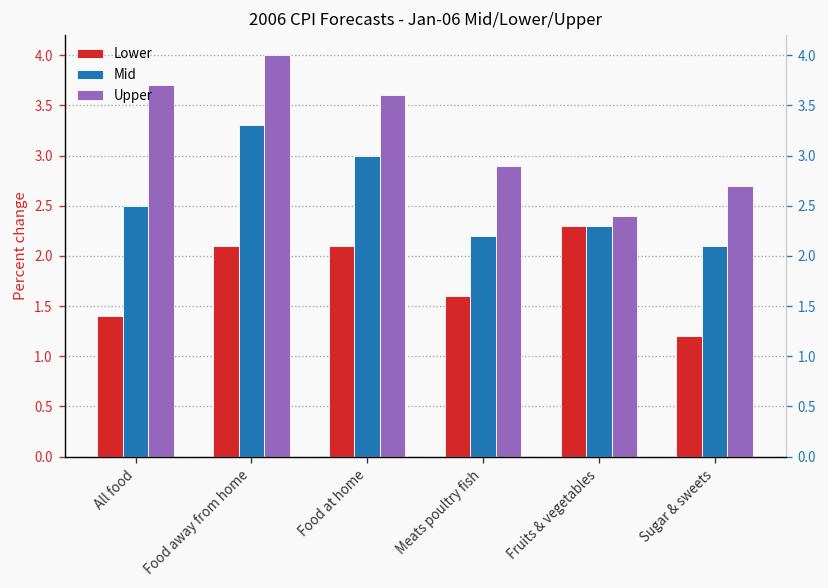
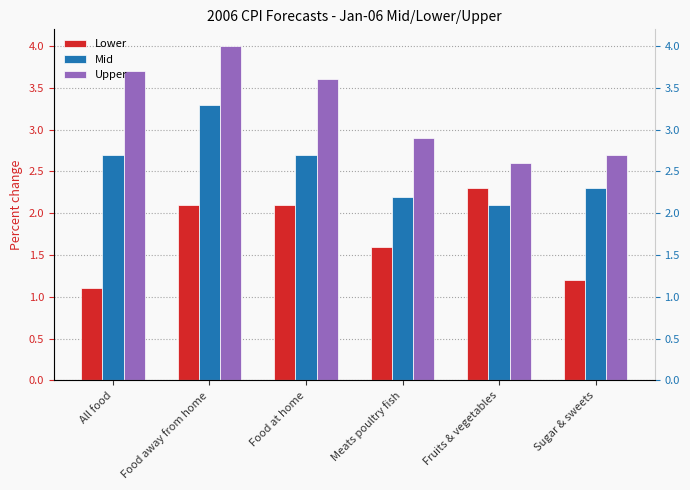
  {
    "Lower": {
-     "All food": 1.4,
+     "All food": 1.1,
      "Food away from home": 2.1,
      "Food at home": 2.1,
      "Meats poultry fish": 1.6,
      "Fruits & vegetables": 2.3,
      "Sugar & sweets": 1.2
    },
    "Mid": {
-     "All food": 2.5,
+     "All food": 2.7,
      "Food away from home": 3.3,
-     "Food at home": 3.0,
+     "Food at home": 2.7,
      "Meats poultry fish": 2.2,
-     "Fruits & vegetables": 2.3,
-     "Sugar & sweets": 2.1
+     "Fruits & vegetables": 2.1,
+     "Sugar & sweets": 2.3
    },
    "Upper": {
      "All food": 3.7,
      "Food away from home": 4.0,
      "Food at home": 3.6,
      "Meats poultry fish": 2.9,
-     "Fruits & vegetables": 2.4,
+     "Fruits & vegetables": 2.6,
      "Sugar & sweets": 2.7
    }
  }
